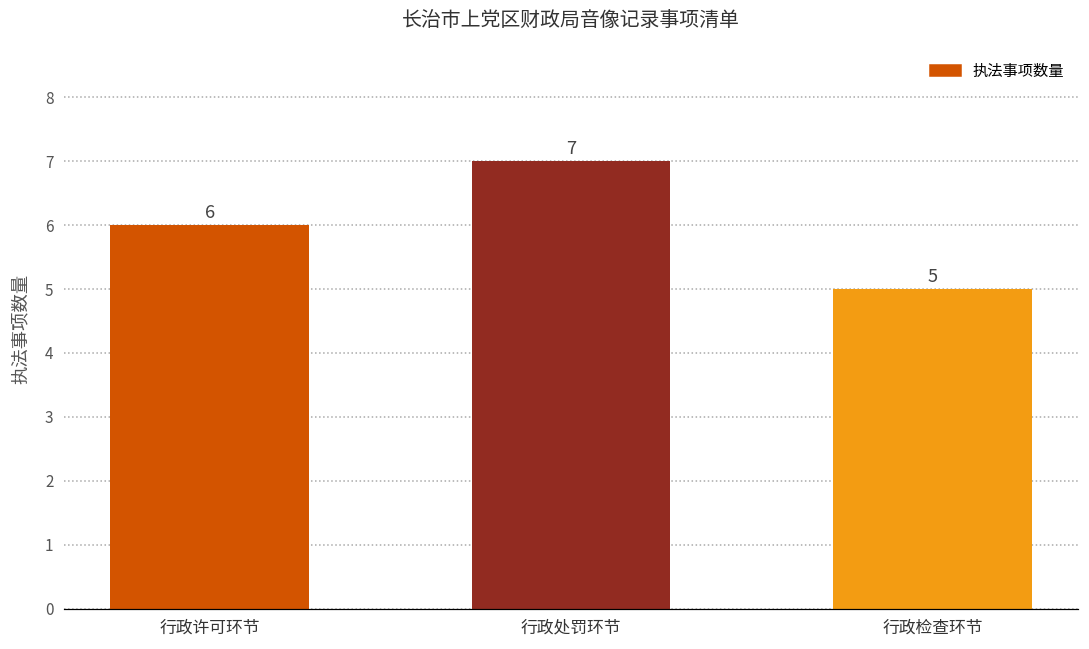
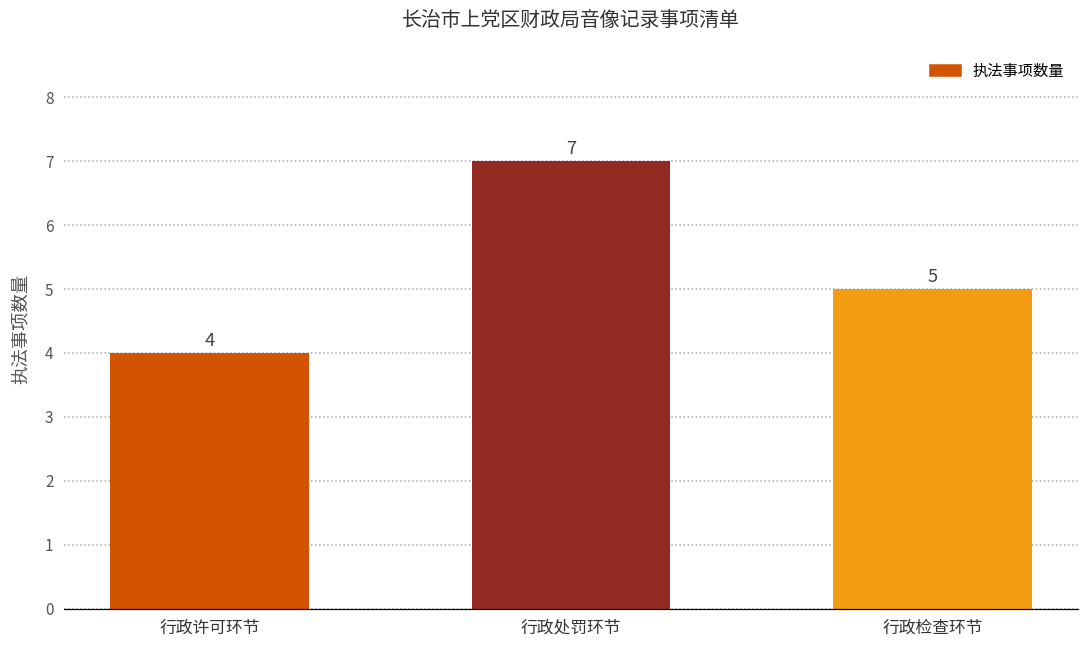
  {
-   "行政许可环节": 6,
+   "行政许可环节": 4,
    "行政处罚环节": 7,
    "行政检查环节": 5
  }
